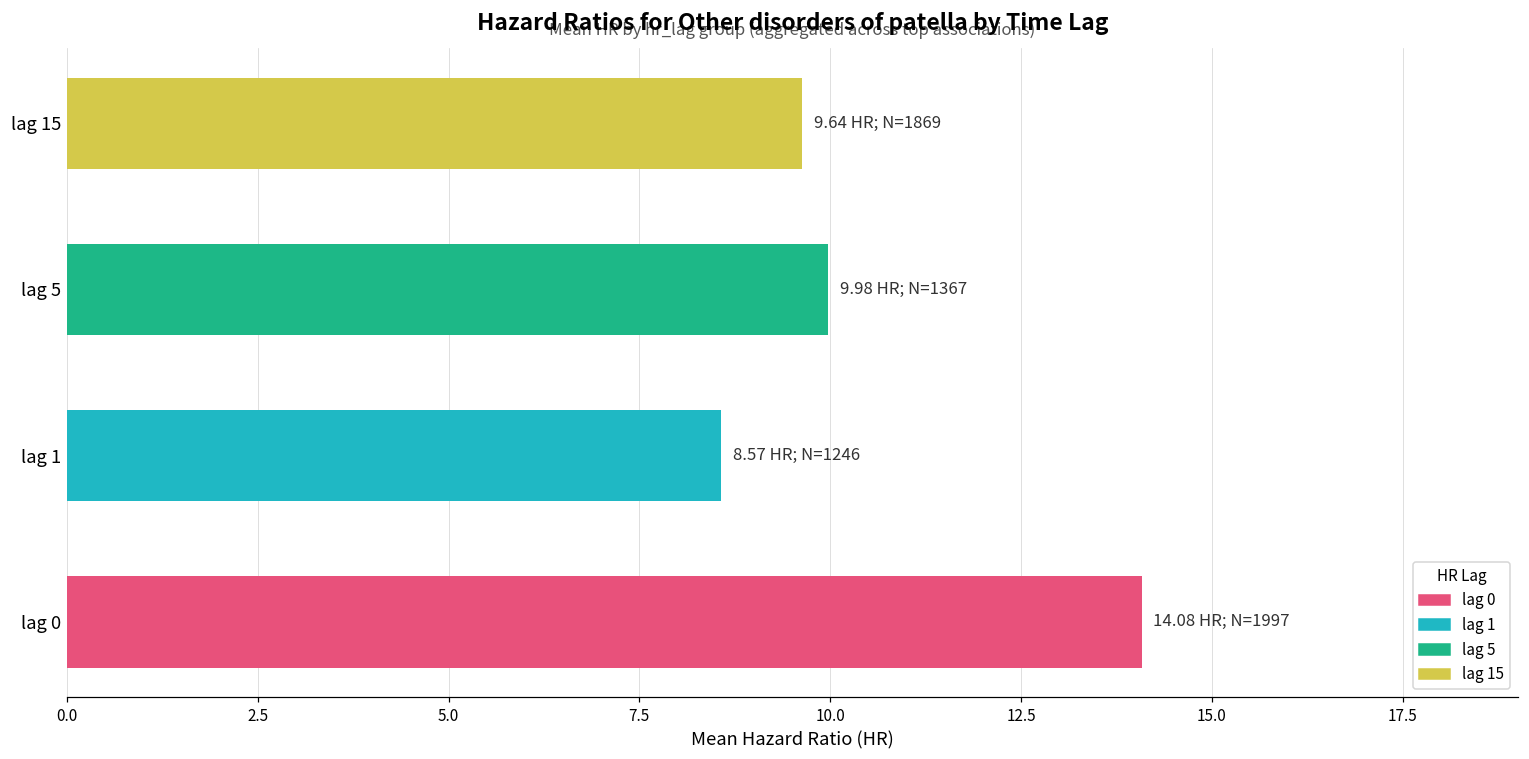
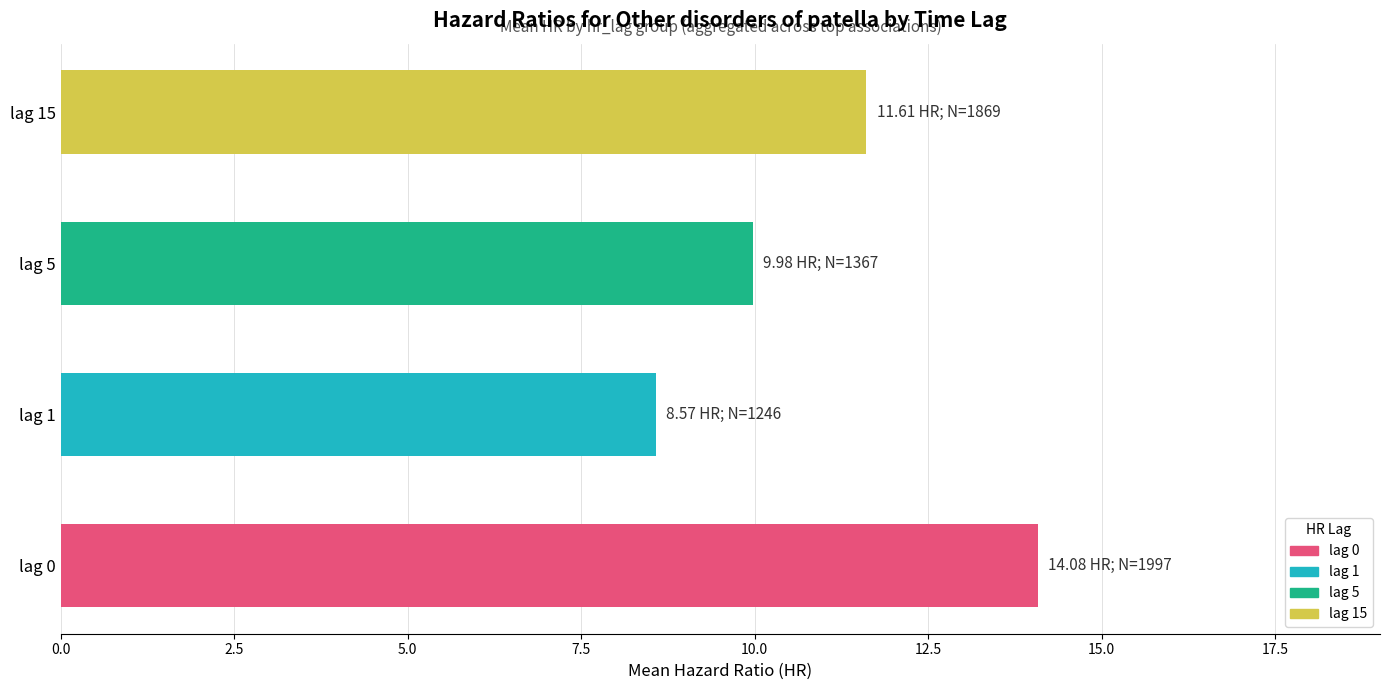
  {
-   "lag 15": 9.64,
+   "lag 15": 11.61,
    "lag 5": 9.98,
    "lag 1": 8.57,
    "lag 0": 14.08
  }
